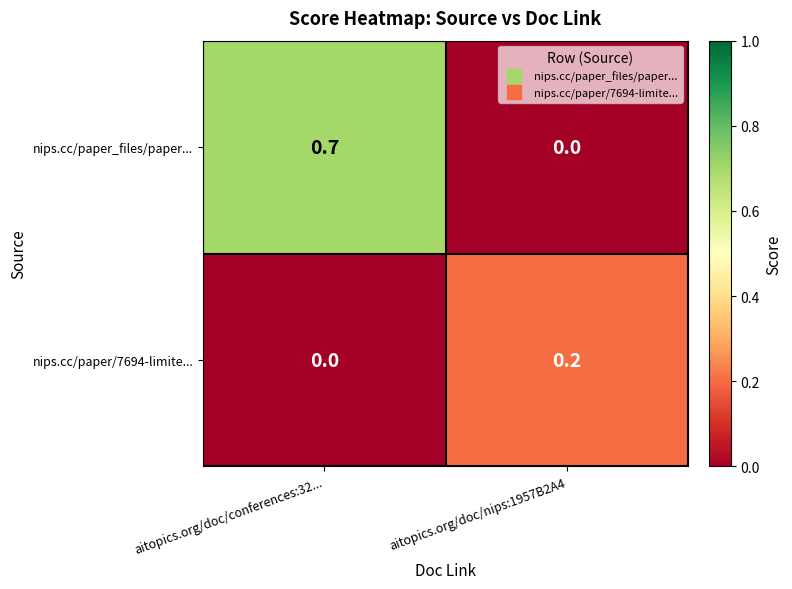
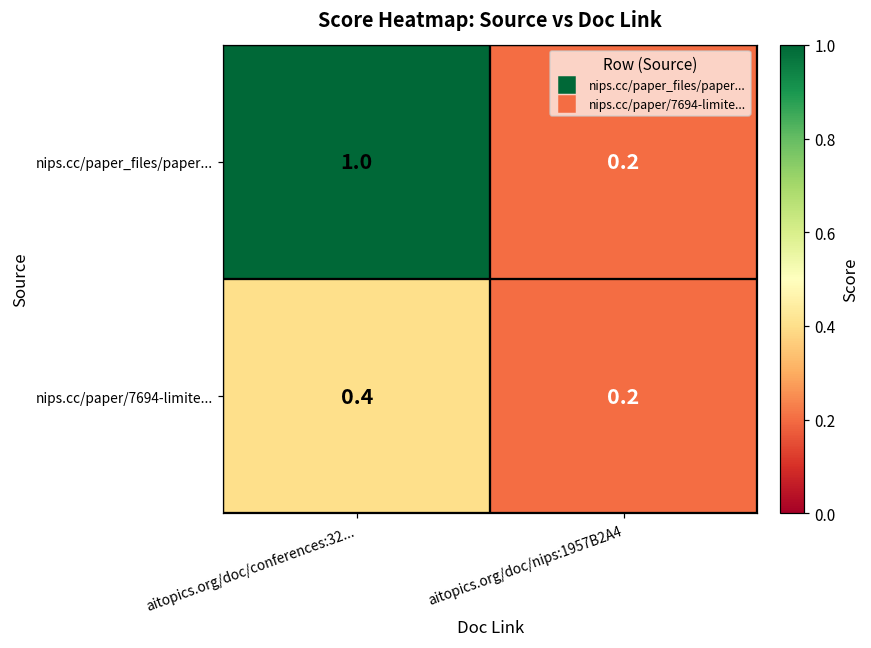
  {
    "nips.cc/paper_files/paper...": {
-     "aitopics.org/doc/conferences:32...": 0.7,
-     "aitopics.org/doc/nips:1957B2A4": 0.0
+     "aitopics.org/doc/conferences:32...": 1.0,
+     "aitopics.org/doc/nips:1957B2A4": 0.2
    },
    "nips.cc/paper/7694-limite...": {
-     "aitopics.org/doc/conferences:32...": 0.0,
+     "aitopics.org/doc/conferences:32...": 0.4,
      "aitopics.org/doc/nips:1957B2A4": 0.2
    }
  }
